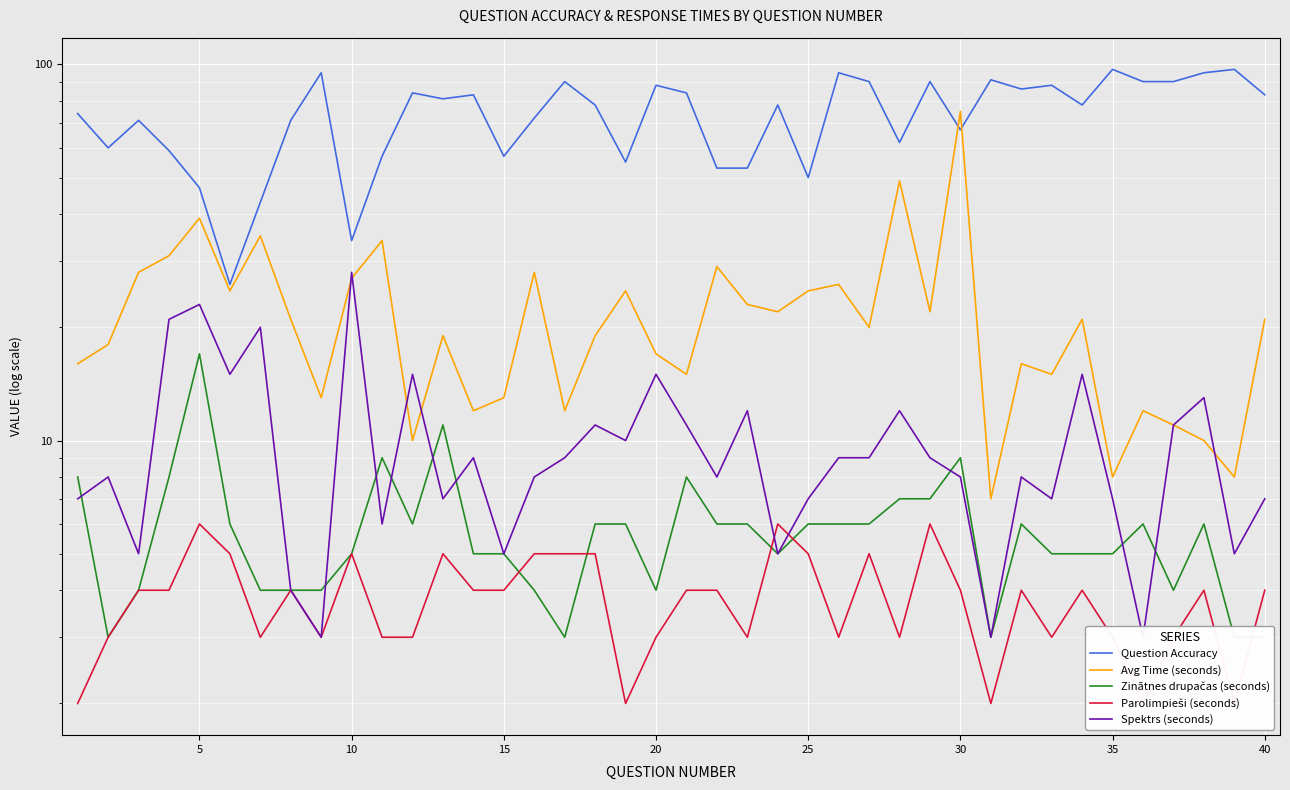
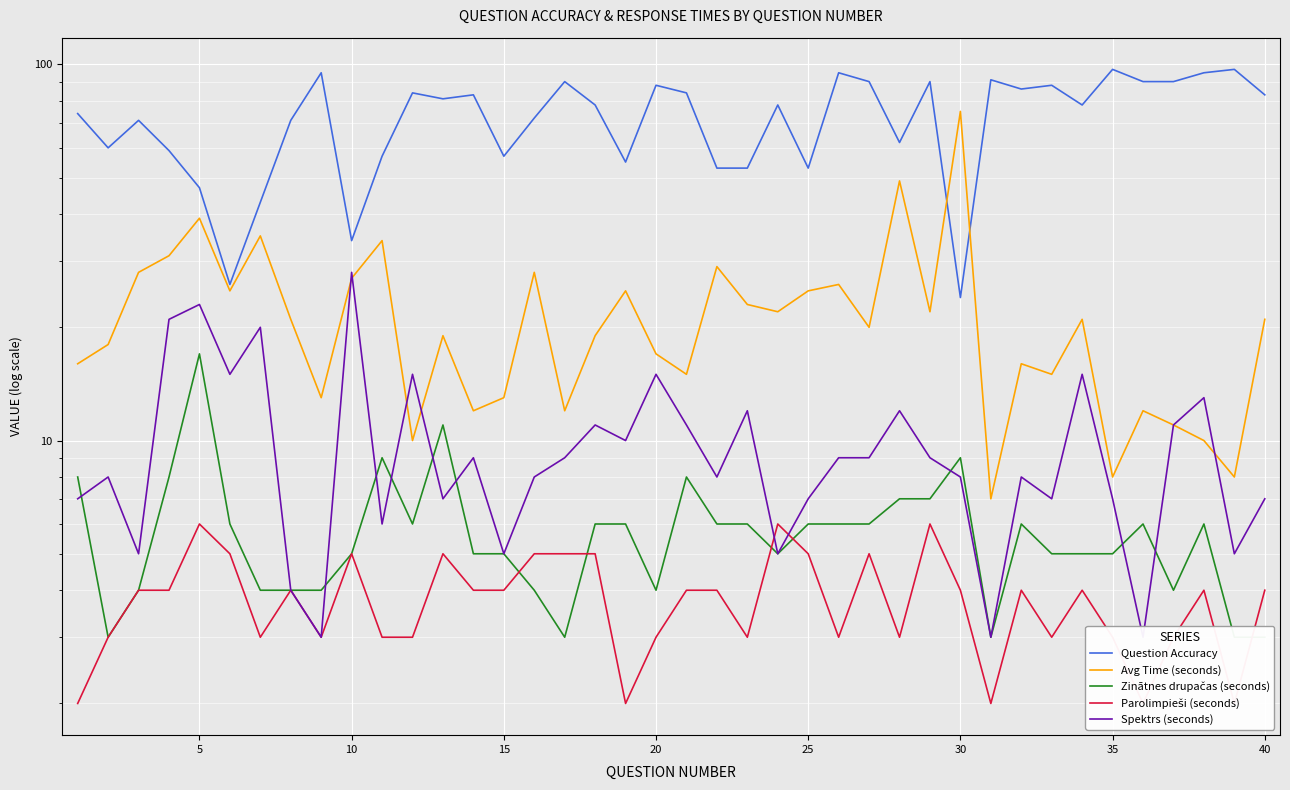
  {
    "Question Accuracy": {
      "5": 47,
      "10": 34,
      "15": 57,
      "20": 88,
-     "25": 50,
-     "30": 67,
+     "25": 53,
+     "30": 24,
      "35": 97,
      "40": 83
    },
    "Avg Time (seconds)": {
      "5": 39,
      "10": 27,
      "15": 13,
      "20": 17,
      "25": 25,
      "30": 75,
      "35": 8,
      "40": 21
    },
    "Zinātnes drupačas (seconds)": {
      "5": 17,
      "20": 4,
      "25": 6,
      "30": 9,
      "35": 5
    },
    "Parolimpieši (seconds)": {
      "5": 6,
      "15": 4,
      "20": 3,
      "25": 5,
      "30": 4,
      "40": 4
    },
    "Spektrs (seconds)": {
      "5": 23,
      "10": 28,
      "20": 15,
      "25": 7,
      "30": 8,
      "35": 7,
      "40": 7
    }
  }
